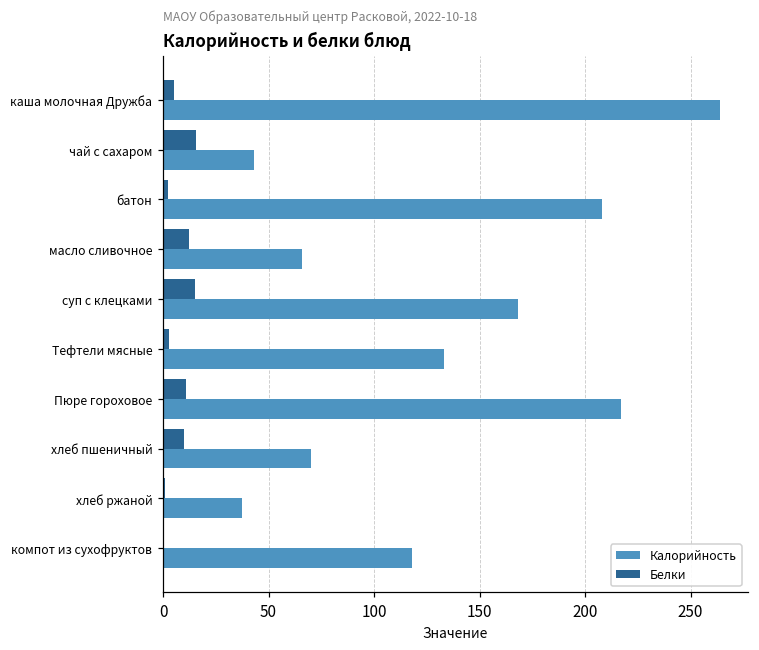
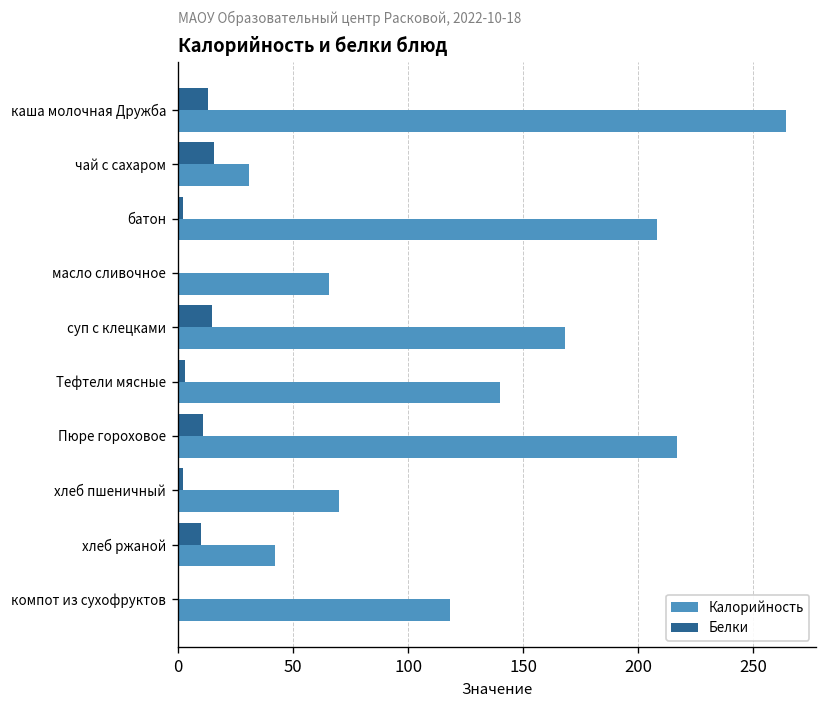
  {
    "Калорийность": {
      "каша молочная Дружба": 264,
-     "чай с сахаром": 43,
+     "чай с сахаром": 31,
      "батон": 208,
      "масло сливочное": 66,
      "суп с клецками": 168,
-     "Тефтели мясные": 133,
+     "Тефтели мясные": 140,
      "Пюре гороховое": 217,
      "хлеб пшеничный": 70,
-     "хлеб ржаной": 37,
+     "хлеб ржаной": 42,
      "компот из сухофруктов": 118
    },
    "Белки": {
-     "каша молочная Дружба": 5,
+     "каша молочная Дружба": 13,
      "чай с сахаром": 16,
      "батон": 2,
-     "масло сливочное": 12,
+     "масло сливочное": 0,
      "суп с клецками": 15,
      "Тефтели мясные": 3,
      "Пюре гороховое": 11,
-     "хлеб пшеничный": 10,
-     "хлеб ржаной": 1
+     "хлеб пшеничный": 2,
+     "хлеб ржаной": 10
    }
  }
